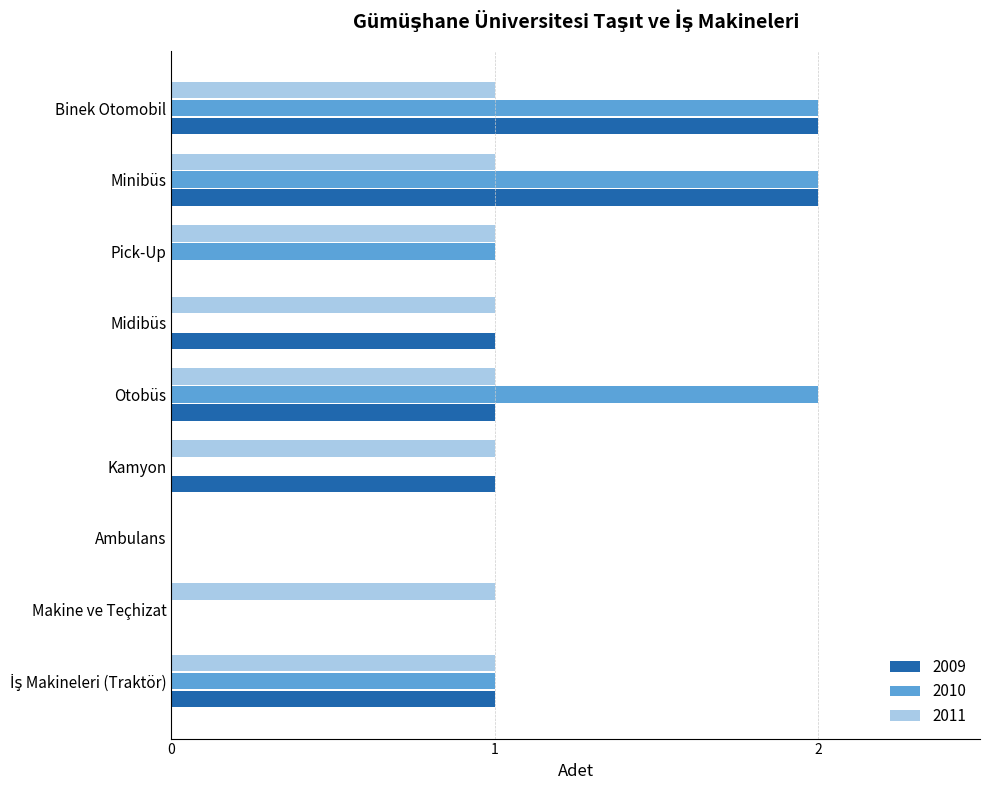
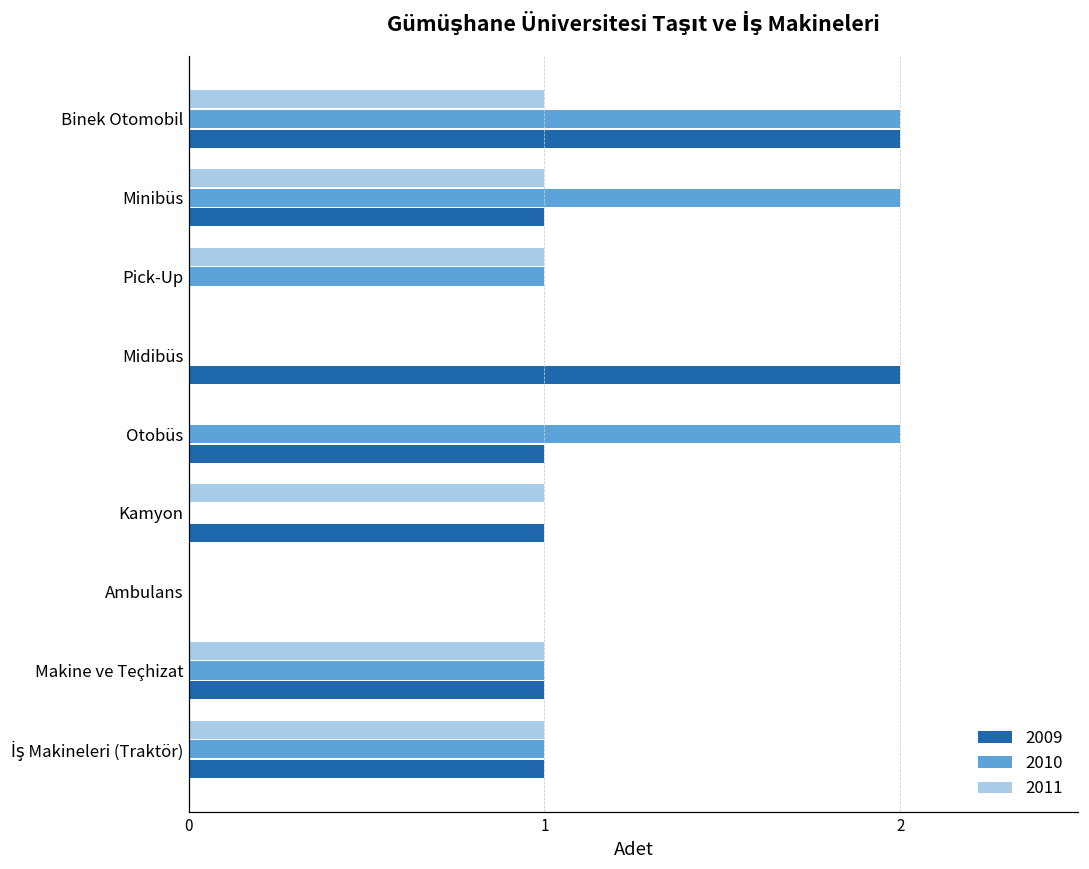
  {
    "2009": {
      "Binek Otomobil": 2,
-     "Minibüs": 2,
+     "Minibüs": 1,
      "Pick-Up": 0,
-     "Midibüs": 1,
+     "Midibüs": 2,
      "Otobüs": 1,
      "Kamyon": 1,
      "Ambulans": 0,
-     "Makine ve Teçhizat": 0,
+     "Makine ve Teçhizat": 1,
      "İş Makineleri (Traktör)": 1
    },
    "2010": {
      "Binek Otomobil": 2,
      "Minibüs": 2,
      "Pick-Up": 1,
      "Midibüs": 0,
      "Otobüs": 2,
      "Kamyon": 0,
      "Ambulans": 0,
-     "Makine ve Teçhizat": 0,
+     "Makine ve Teçhizat": 1,
      "İş Makineleri (Traktör)": 1
    },
    "2011": {
      "Binek Otomobil": 1,
      "Minibüs": 1,
      "Pick-Up": 1,
-     "Midibüs": 1,
-     "Otobüs": 1,
+     "Midibüs": 0,
+     "Otobüs": 0,
      "Kamyon": 1,
      "Ambulans": 0,
      "Makine ve Teçhizat": 1,
      "İş Makineleri (Traktör)": 1
    }
  }
